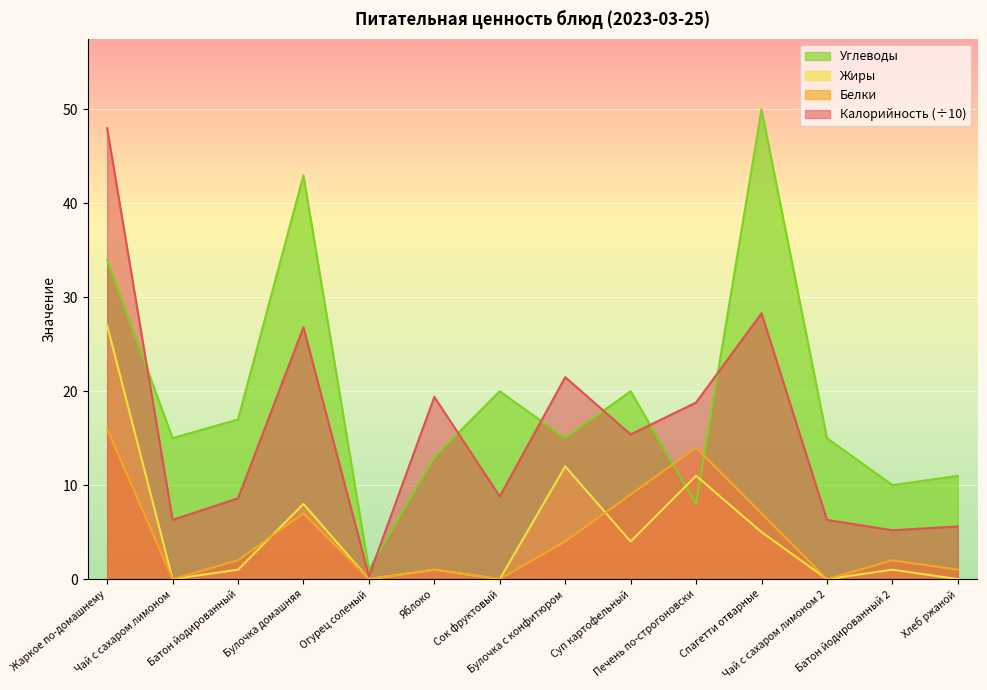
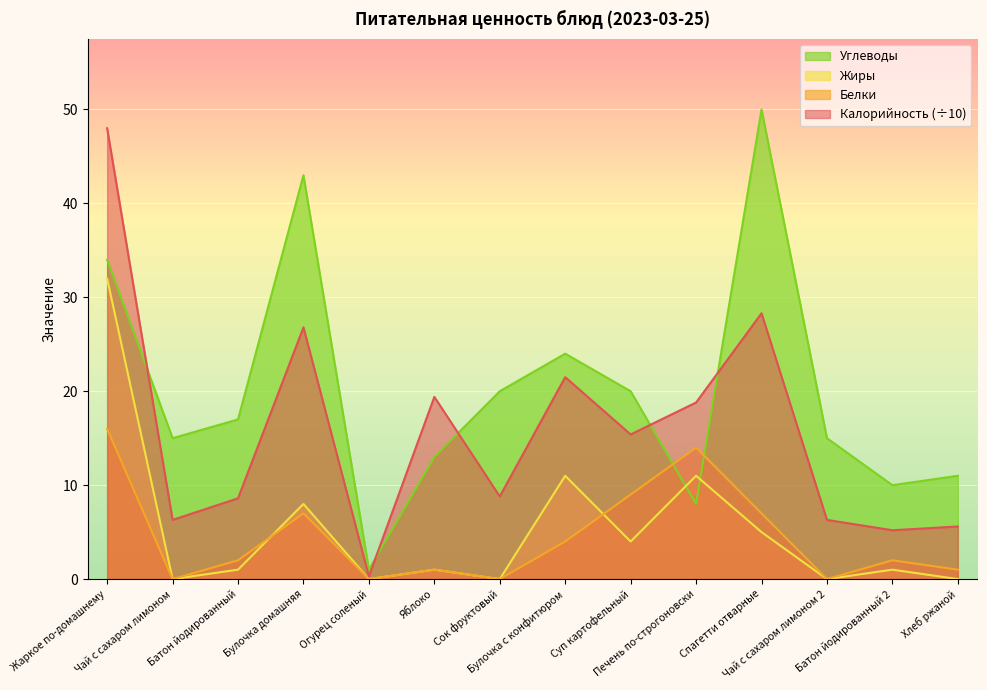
  {
    "Углеводы": {
      "Жаркое по-домашнему": 34,
      "Чай с сахаром лимоном": 15,
      "Батон йодированный": 17,
      "Булочка домашняя": 43,
      "Огурец соленый": 1,
      "Яблоко": 13,
      "Сок фруктовый": 20,
-     "Булочка с конфитюром": 15,
+     "Булочка с конфитюром": 24,
      "Суп картофельный": 20,
      "Печень по-строгоновски": 8,
      "Спагетти отварные": 50,
      "Чай с сахаром лимоном 2": 15,
      "Батон йодированный 2": 10,
      "Хлеб ржаной": 11
    },
    "Жиры": {
-     "Жаркое по-домашнему": 27,
+     "Жаркое по-домашнему": 32,
      "Батон йодированный": 1,
      "Булочка домашняя": 8,
-     "Булочка с конфитюром": 12,
+     "Булочка с конфитюром": 11,
      "Суп картофельный": 4,
      "Печень по-строгоновски": 11,
      "Спагетти отварные": 5,
      "Батон йодированный 2": 1,
      "Хлеб ржаной": 0
    },
    "Белки": {
      "Жаркое по-домашнему": 16,
      "Батон йодированный": 2,
      "Булочка домашняя": 7,
      "Булочка с конфитюром": 4,
      "Суп картофельный": 9,
      "Печень по-строгоновски": 14,
      "Спагетти отварные": 7,
      "Батон йодированный 2": 2,
      "Хлеб ржаной": 1
    },
    "Калорийность (÷10)": {
      "Жаркое по-домашнему": 48,
      "Чай с сахаром лимоном": 6,
      "Батон йодированный": 9,
      "Булочка домашняя": 27,
      "Огурец соленый": 0,
      "Яблоко": 19,
      "Сок фруктовый": 9,
      "Булочка с конфитюром": 22,
      "Суп картофельный": 15,
      "Печень по-строгоновски": 19,
      "Спагетти отварные": 28,
      "Чай с сахаром лимоном 2": 6,
      "Батон йодированный 2": 5,
      "Хлеб ржаной": 6
    }
  }
